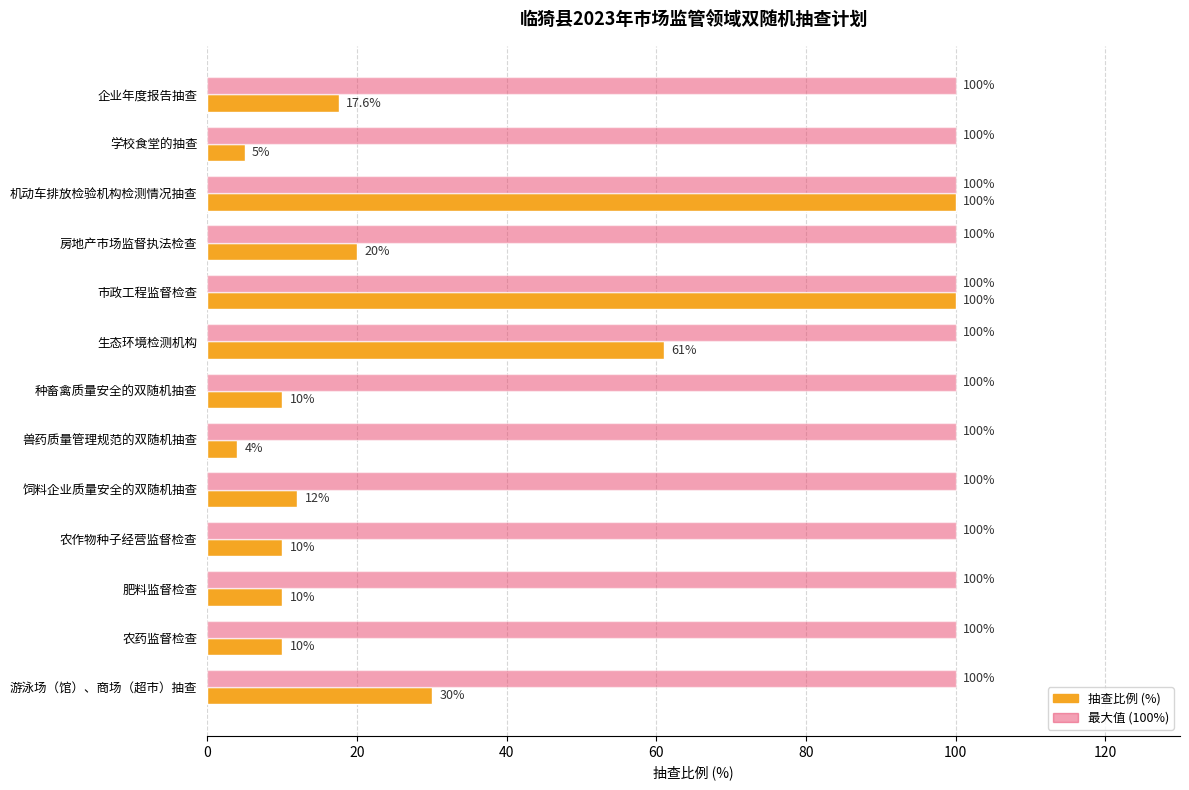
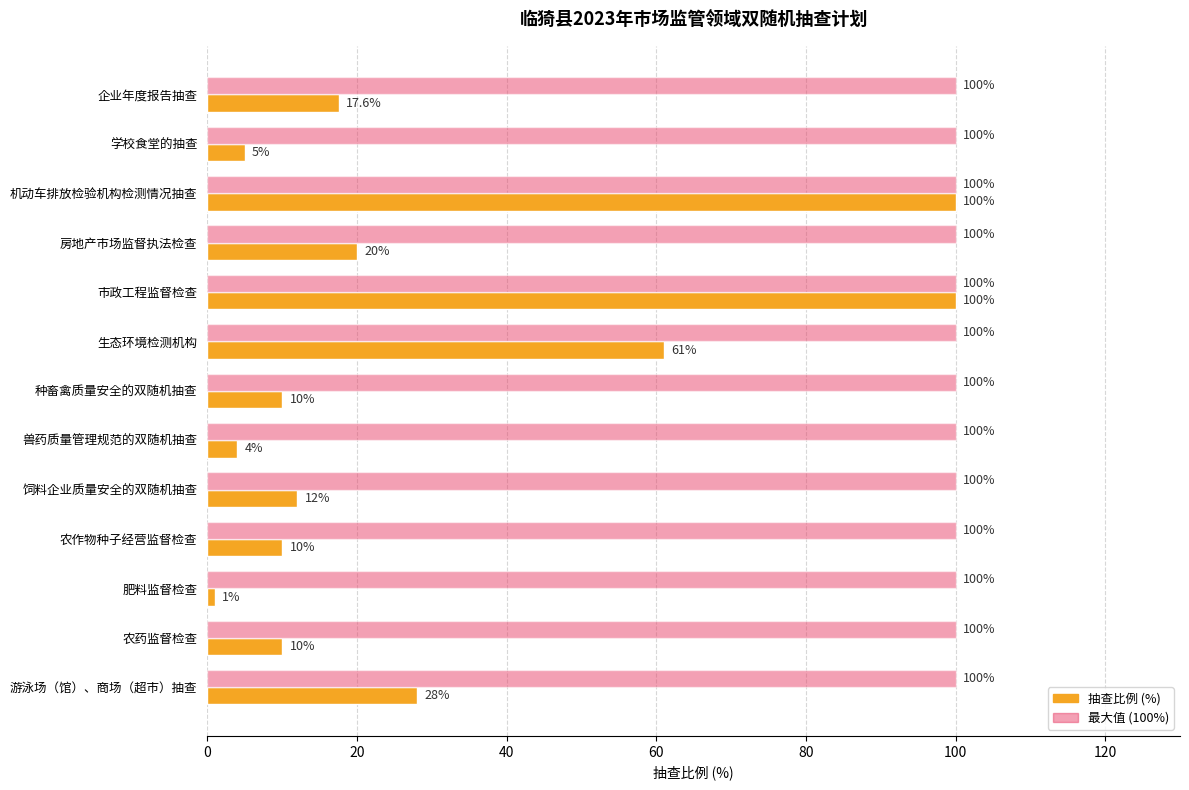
  {
    "抽查比例 (%)": {
      "企业年度报告抽查": "17.6%",
      "学校食堂的抽查": "5%",
      "机动车排放检验机构检测情况抽查": "100%",
      "房地产市场监督执法检查": "20%",
      "市政工程监督检查": "100%",
      "生态环境检测机构": "61%",
      "种畜禽质量安全的双随机抽查": "10%",
      "兽药质量管理规范的双随机抽查": "4%",
      "饲料企业质量安全的双随机抽查": "12%",
      "农作物种子经营监督检查": "10%",
-     "肥料监督检查": "10%",
+     "肥料监督检查": "1%",
      "农药监督检查": "10%",
-     "游泳场（馆）、商场（超市）抽查": "30%"
+     "游泳场（馆）、商场（超市）抽查": "28%"
    },
    "最大值 (100%)": {
      "企业年度报告抽查": "100%",
      "学校食堂的抽查": "100%",
      "机动车排放检验机构检测情况抽查": "100%",
      "房地产市场监督执法检查": "100%",
      "市政工程监督检查": "100%",
      "生态环境检测机构": "100%",
      "种畜禽质量安全的双随机抽查": "100%",
      "兽药质量管理规范的双随机抽查": "100%",
      "饲料企业质量安全的双随机抽查": "100%",
      "农作物种子经营监督检查": "100%",
      "肥料监督检查": "100%",
      "农药监督检查": "100%",
      "游泳场（馆）、商场（超市）抽查": "100%"
    }
  }
